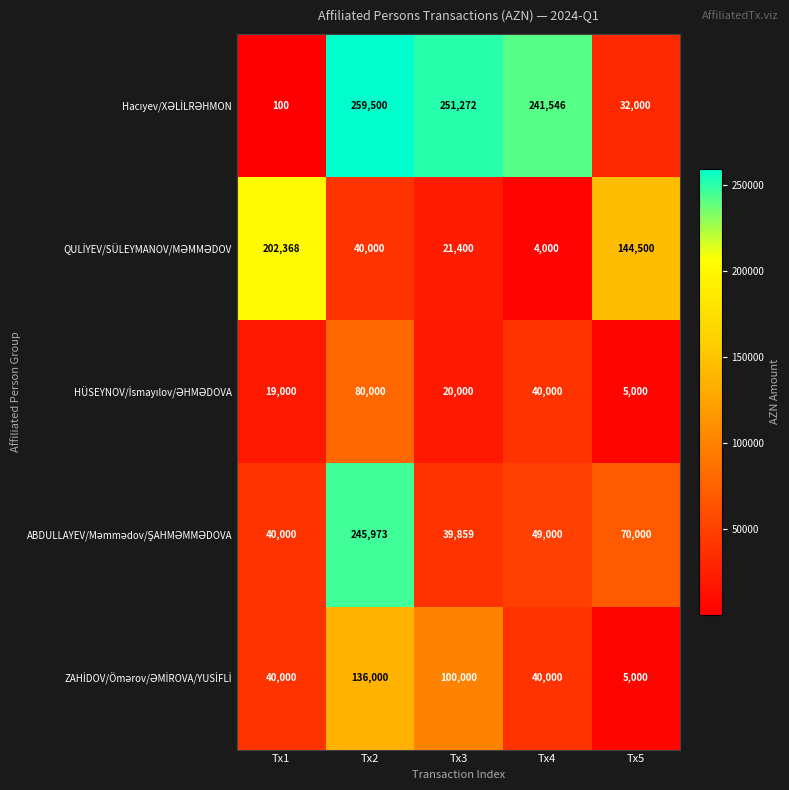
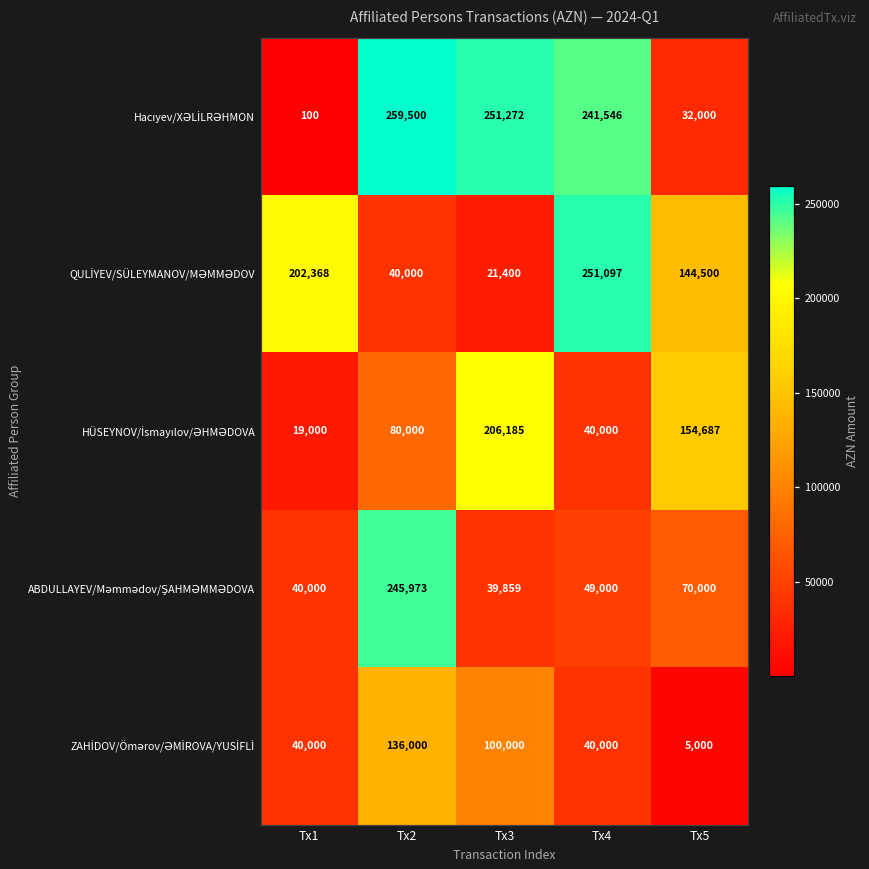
  {
    "Hacıyev/XƏLİLRƏHMON": {
      "Tx1": "100",
      "Tx2": "259,500",
      "Tx3": "251,272",
      "Tx4": "241,546",
      "Tx5": "32,000"
    },
    "QULİYEV/SÜLEYMANOV/MƏMMƏDOV": {
      "Tx1": "202,368",
      "Tx2": "40,000",
      "Tx3": "21,400",
-     "Tx4": "4,000",
+     "Tx4": "251,097",
      "Tx5": "144,500"
    },
    "HÜSEYNOV/İsmayılov/ƏHMƏDOVA": {
      "Tx1": "19,000",
      "Tx2": "80,000",
-     "Tx3": "20,000",
+     "Tx3": "206,185",
      "Tx4": "40,000",
-     "Tx5": "5,000"
+     "Tx5": "154,687"
    },
    "ABDULLAYEV/Məmmədov/ŞAHMƏMMƏDOVA": {
      "Tx1": "40,000",
      "Tx2": "245,973",
      "Tx3": "39,859",
      "Tx4": "49,000",
      "Tx5": "70,000"
    },
    "ZAHİDOV/Ömərov/ƏMİROVA/YUSİFLİ": {
      "Tx1": "40,000",
      "Tx2": "136,000",
      "Tx3": "100,000",
      "Tx4": "40,000",
      "Tx5": "5,000"
    }
  }
